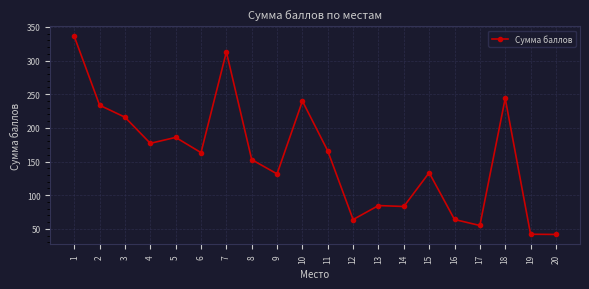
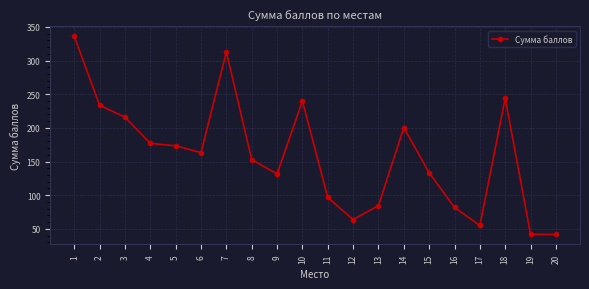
  {
    "1": 340,
    "2": 230,
    "3": 220,
    "4": 180,
-   "5": 190,
+   "5": 170,
    "6": 160,
    "7": 310,
    "8": 150,
    "9": 130,
    "10": 240,
-   "11": 170,
+   "11": 100,
    "12": 60,
    "13": 80,
-   "14": 80,
+   "14": 200,
    "15": 130,
-   "16": 60,
+   "16": 80,
    "17": 60,
    "18": 240,
    "19": 40,
    "20": 40
  }
